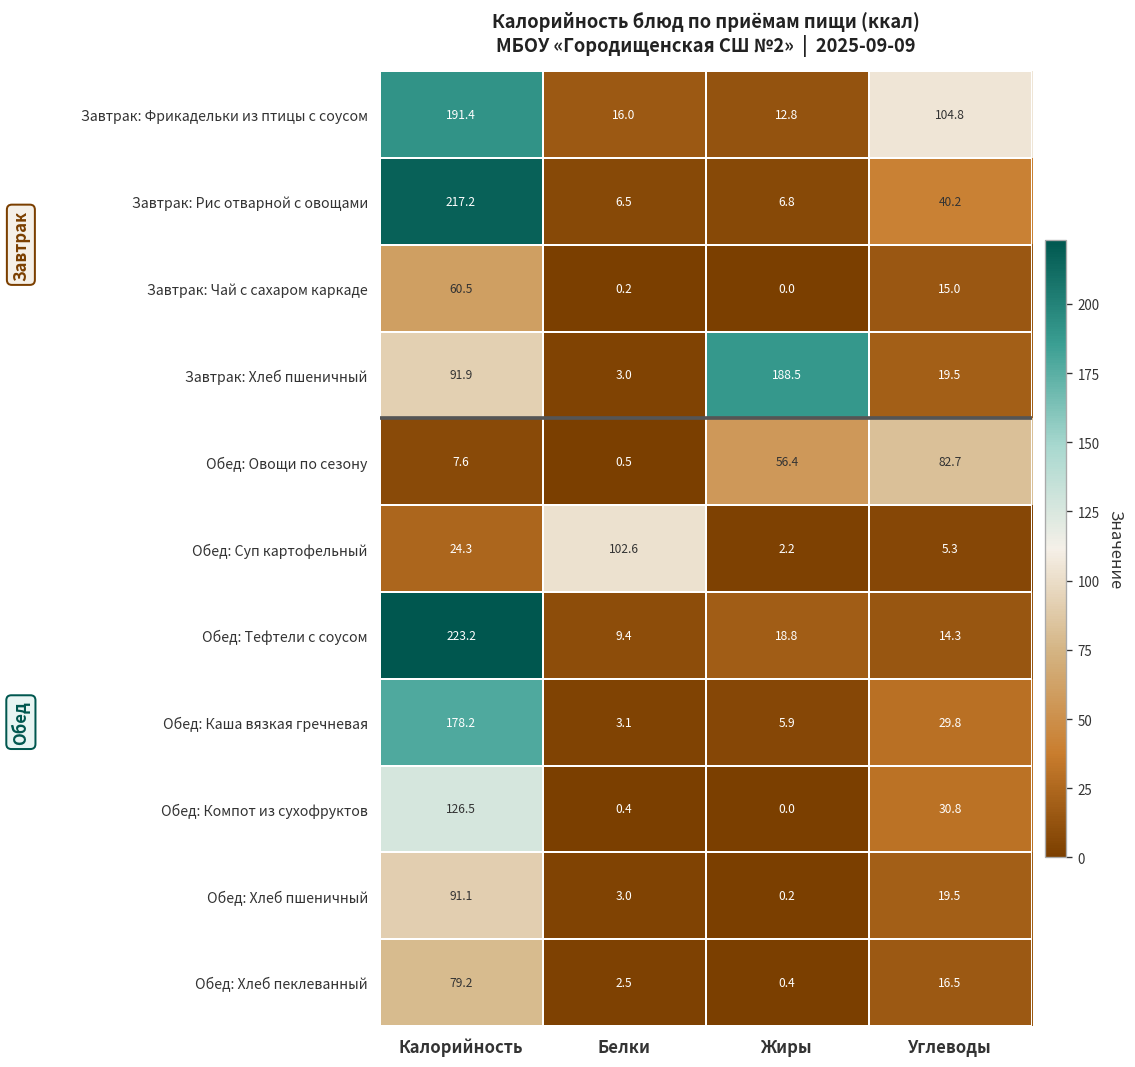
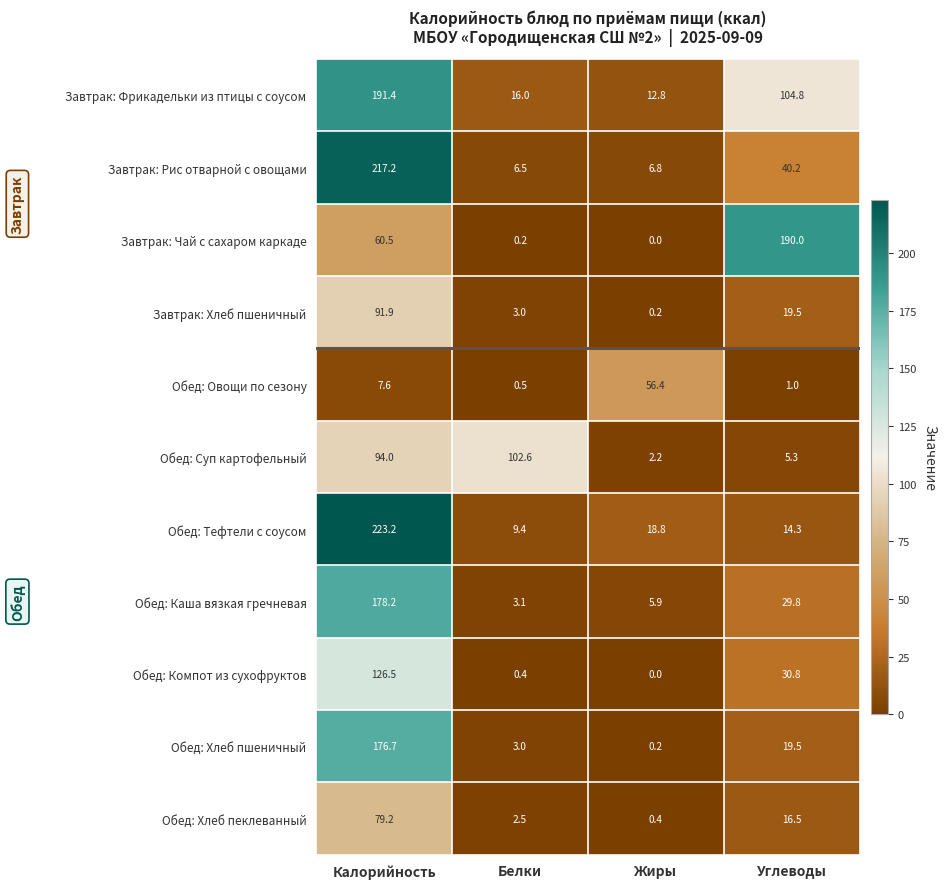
  {
    "Завтрак: Фрикадельки из птицы с соусом": {
      "Калорийность": 191.4,
      "Белки": 16.0,
      "Жиры": 12.8,
      "Углеводы": 104.8
    },
    "Завтрак: Рис отварной с овощами": {
      "Калорийность": 217.2,
      "Белки": 6.5,
      "Жиры": 6.8,
      "Углеводы": 40.2
    },
    "Завтрак: Чай с сахаром каркаде": {
      "Калорийность": 60.5,
      "Белки": 0.2,
      "Жиры": 0.0,
-     "Углеводы": 15.0
+     "Углеводы": 190.0
    },
    "Завтрак: Хлеб пшеничный": {
      "Калорийность": 91.9,
      "Белки": 3.0,
-     "Жиры": 188.5,
+     "Жиры": 0.2,
      "Углеводы": 19.5
    },
    "Обед: Овощи по сезону": {
      "Калорийность": 7.6,
      "Белки": 0.5,
      "Жиры": 56.4,
-     "Углеводы": 82.7
+     "Углеводы": 1.0
    },
    "Обед: Суп картофельный": {
-     "Калорийность": 24.3,
+     "Калорийность": 94.0,
      "Белки": 102.6,
      "Жиры": 2.2,
      "Углеводы": 5.3
    },
    "Обед: Тефтели с соусом": {
      "Калорийность": 223.2,
      "Белки": 9.4,
      "Жиры": 18.8,
      "Углеводы": 14.3
    },
    "Обед: Каша вязкая гречневая": {
      "Калорийность": 178.2,
      "Белки": 3.1,
      "Жиры": 5.9,
      "Углеводы": 29.8
    },
    "Обед: Компот из сухофруктов": {
      "Калорийность": 126.5,
      "Белки": 0.4,
      "Жиры": 0.0,
      "Углеводы": 30.8
    },
    "Обед: Хлеб пшеничный": {
-     "Калорийность": 91.1,
+     "Калорийность": 176.7,
      "Белки": 3.0,
      "Жиры": 0.2,
      "Углеводы": 19.5
    },
    "Обед: Хлеб пеклеванный": {
      "Калорийность": 79.2,
      "Белки": 2.5,
      "Жиры": 0.4,
      "Углеводы": 16.5
    }
  }
